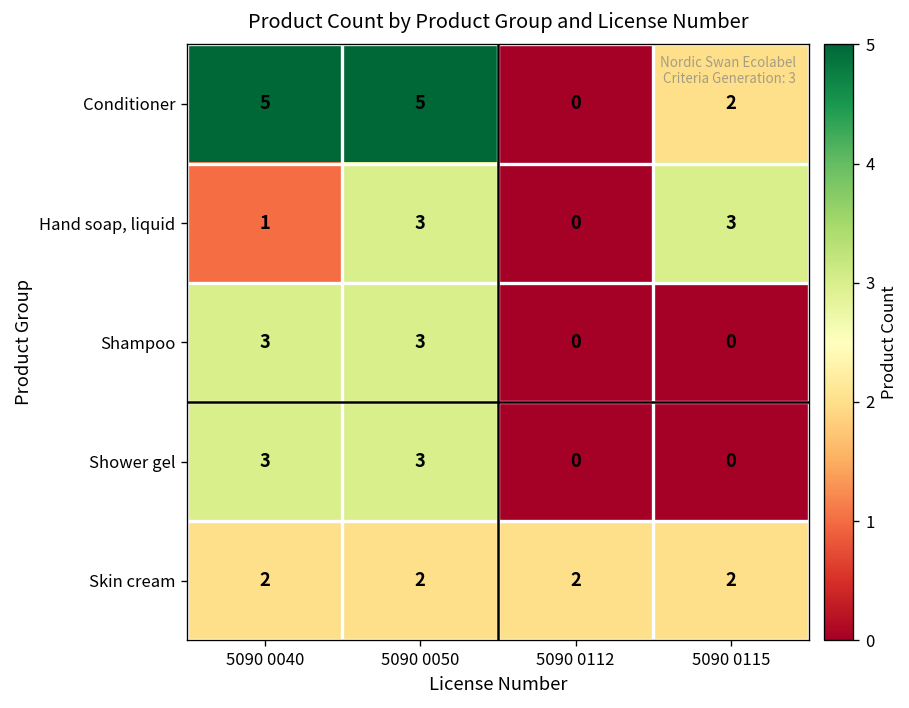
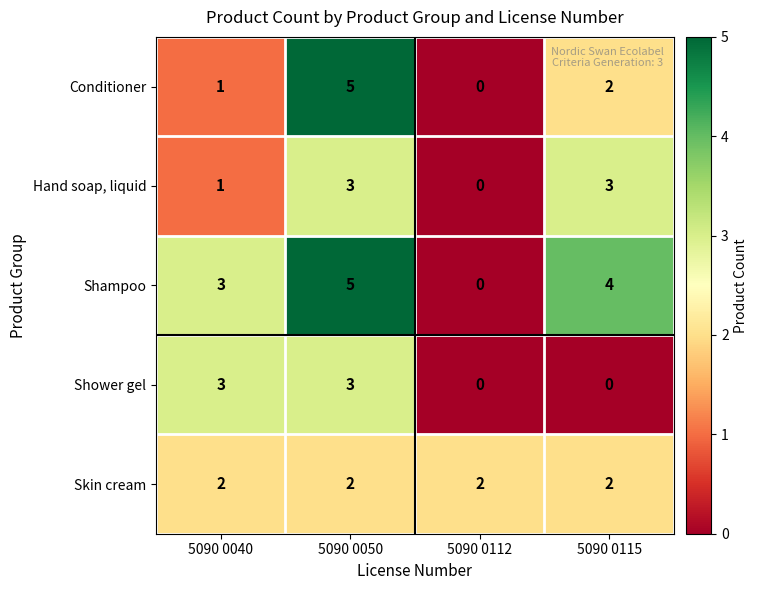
  {
    "Conditioner": {
-     "5090 0040": 5,
+     "5090 0040": 1,
      "5090 0050": 5,
      "5090 0112": 0
    },
    "Hand soap, liquid": {
      "5090 0040": 1,
      "5090 0050": 3,
      "5090 0112": 0,
      "5090 0115": 3
    },
    "Shampoo": {
      "5090 0040": 3,
-     "5090 0050": 3,
+     "5090 0050": 5,
      "5090 0112": 0,
-     "5090 0115": 0
+     "5090 0115": 4
    },
    "Shower gel": {
      "5090 0040": 3,
      "5090 0050": 3,
      "5090 0112": 0,
      "5090 0115": 0
    },
    "Skin cream": {
      "5090 0040": 2,
      "5090 0050": 2,
      "5090 0112": 2,
      "5090 0115": 2
    }
  }
